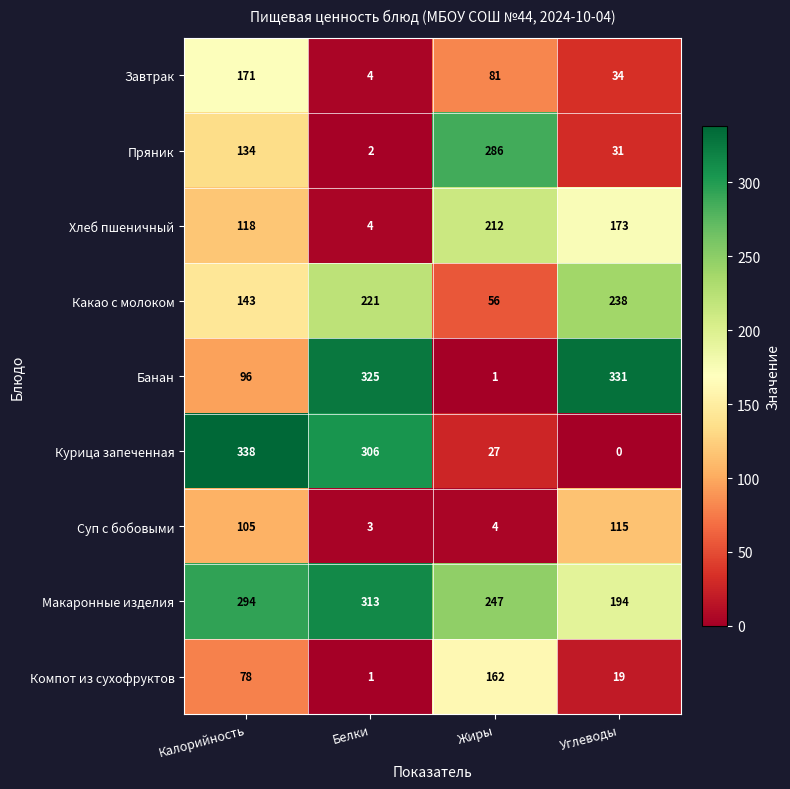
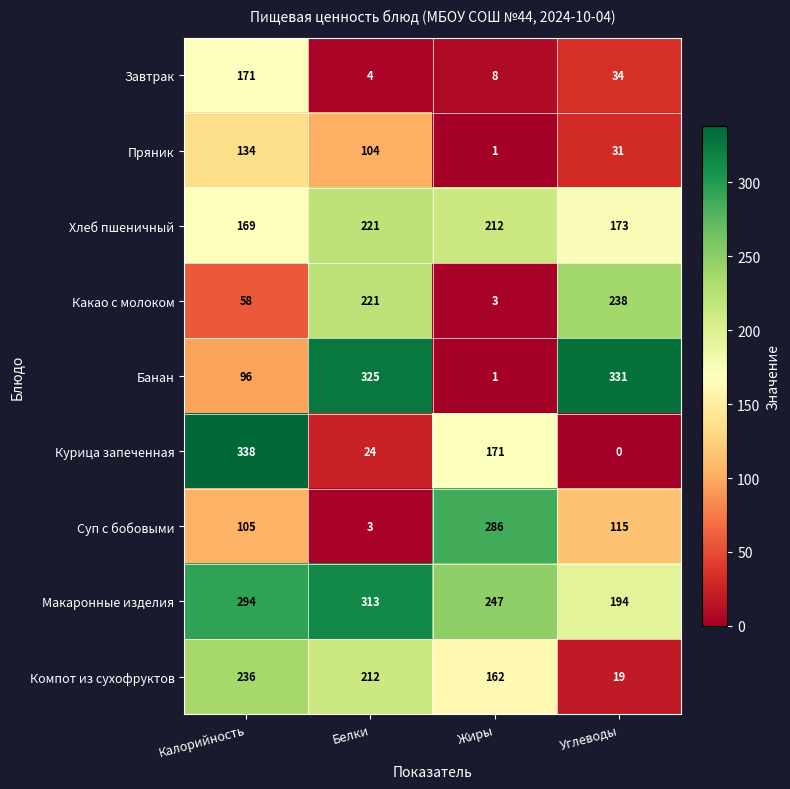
  {
    "Завтрак": {
      "Калорийность": 171,
      "Белки": 4,
-     "Жиры": 81,
+     "Жиры": 8,
      "Углеводы": 34
    },
    "Пряник": {
      "Калорийность": 134,
-     "Белки": 2,
-     "Жиры": 286,
+     "Белки": 104,
+     "Жиры": 1,
      "Углеводы": 31
    },
    "Хлеб пшеничный": {
-     "Калорийность": 118,
-     "Белки": 4,
+     "Калорийность": 169,
+     "Белки": 221,
      "Жиры": 212,
      "Углеводы": 173
    },
    "Какао с молоком": {
-     "Калорийность": 143,
+     "Калорийность": 58,
      "Белки": 221,
-     "Жиры": 56,
+     "Жиры": 3,
      "Углеводы": 238
    },
    "Банан": {
      "Калорийность": 96,
      "Белки": 325,
      "Жиры": 1,
      "Углеводы": 331
    },
    "Курица запеченная": {
      "Калорийность": 338,
-     "Белки": 306,
-     "Жиры": 27,
+     "Белки": 24,
+     "Жиры": 171,
      "Углеводы": 0
    },
    "Суп с бобовыми": {
      "Калорийность": 105,
      "Белки": 3,
-     "Жиры": 4,
+     "Жиры": 286,
      "Углеводы": 115
    },
    "Макаронные изделия": {
      "Калорийность": 294,
      "Белки": 313,
      "Жиры": 247,
      "Углеводы": 194
    },
    "Компот из сухофруктов": {
-     "Калорийность": 78,
-     "Белки": 1,
+     "Калорийность": 236,
+     "Белки": 212,
      "Жиры": 162,
      "Углеводы": 19
    }
  }
